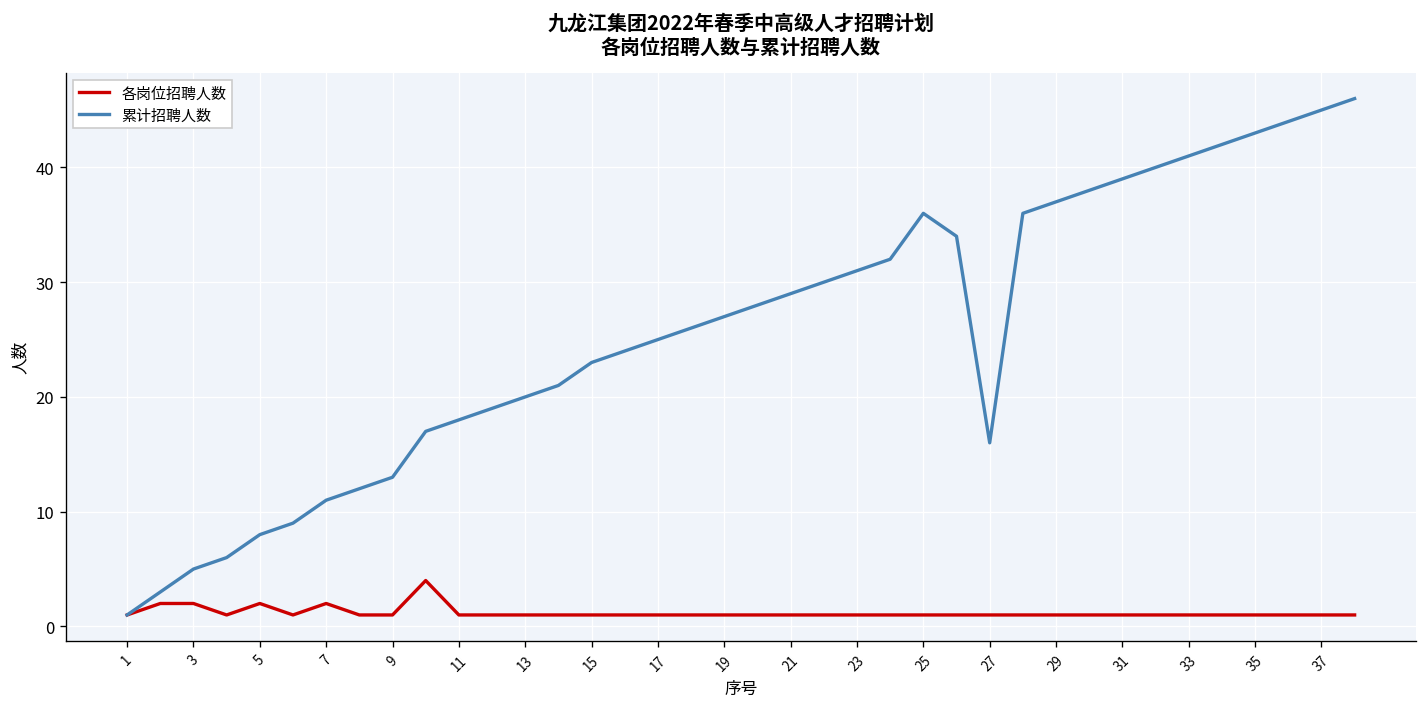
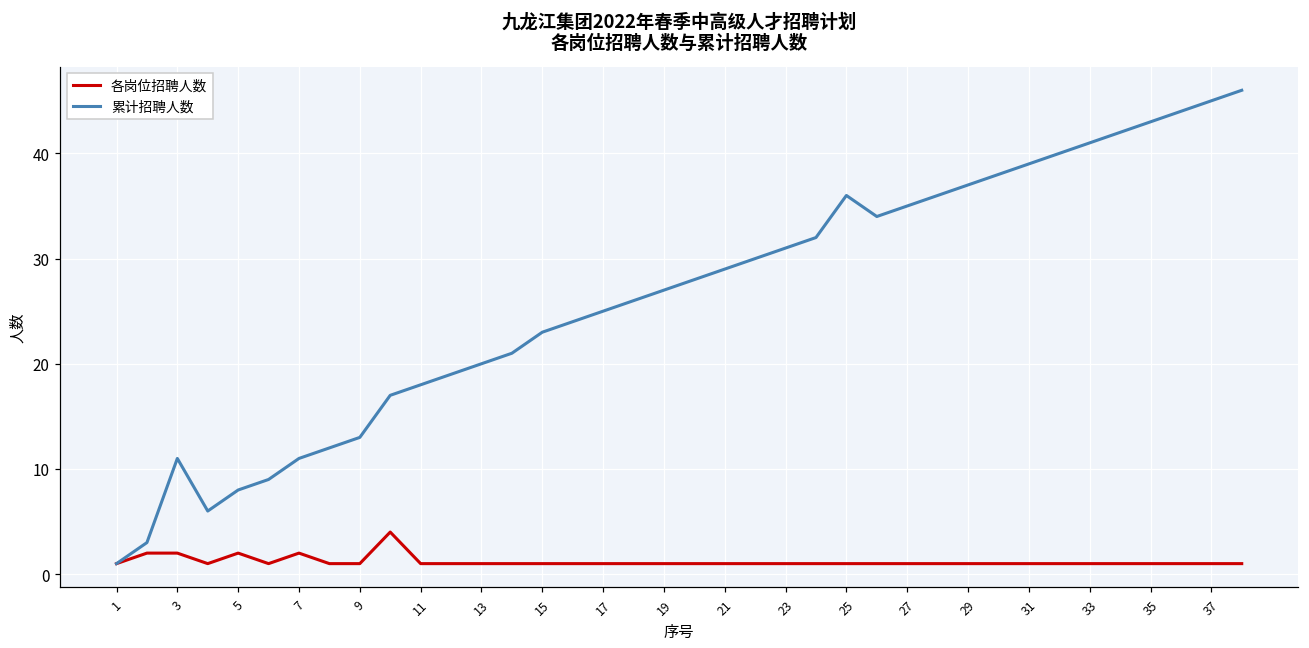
  {
    "各岗位招聘人数": {
      "3": 2,
      "5": 2,
      "7": 2,
      "9": 1,
      "11": 1,
      "13": 1,
      "15": 1,
      "17": 1,
      "19": 1,
      "21": 1,
      "23": 1,
      "25": 1,
      "27": 1,
      "29": 1,
      "31": 1,
      "33": 1,
      "35": 1,
      "37": 1
    },
    "累计招聘人数": {
-     "3": 5,
+     "3": 11,
      "5": 8,
      "7": 11,
      "9": 13,
      "11": 18,
      "13": 20,
      "15": 23,
      "17": 25,
      "19": 27,
      "21": 29,
      "23": 31,
      "25": 36,
-     "27": 16,
+     "27": 35,
      "29": 37,
      "31": 39,
      "33": 41,
      "35": 43,
      "37": 45
    }
  }
